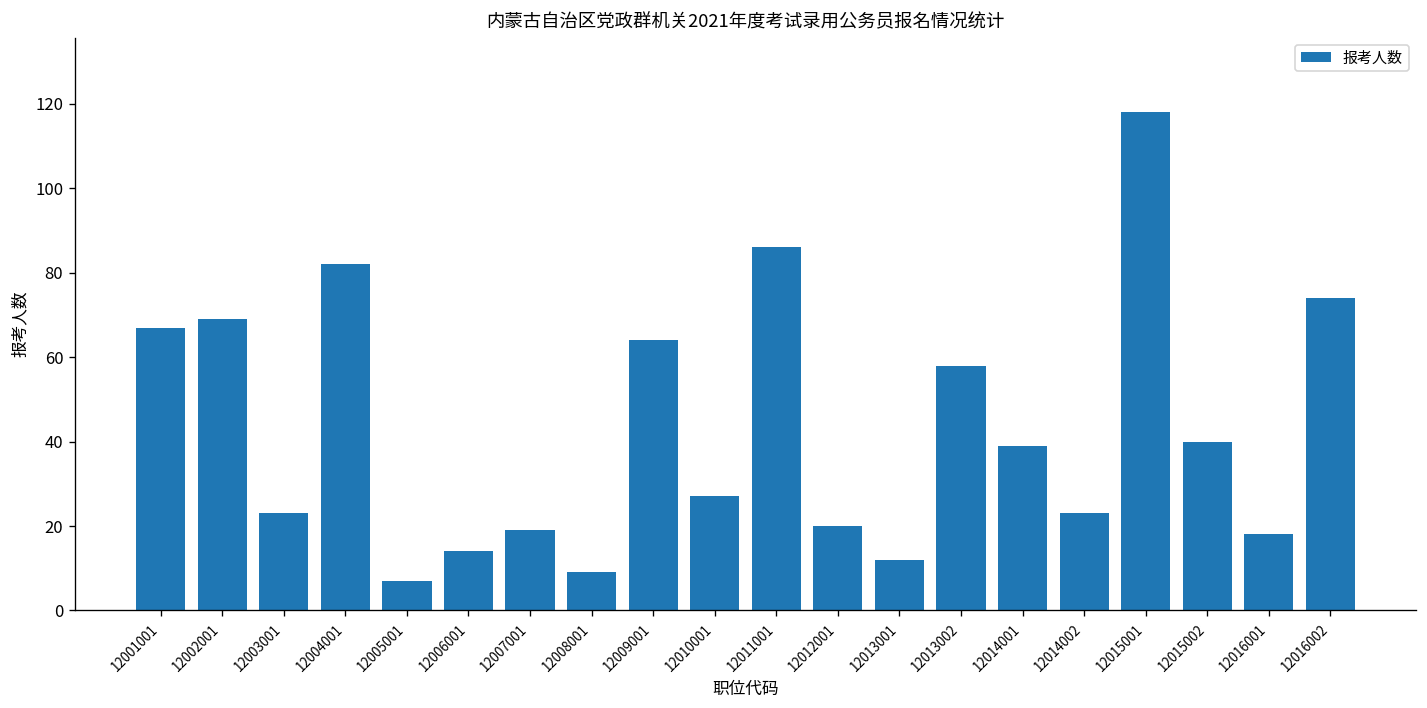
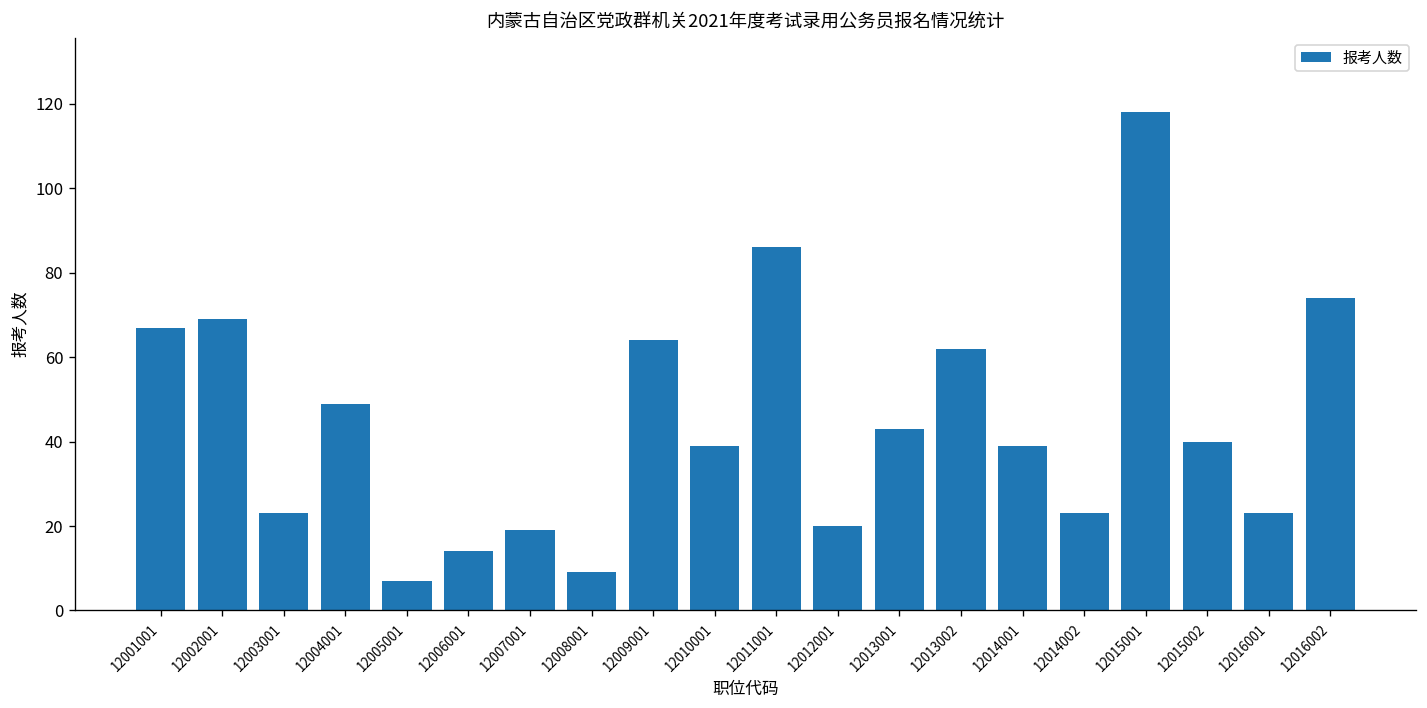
  {
    "12001001": 67,
    "12002001": 69,
    "12003001": 23,
-   "12004001": 82,
+   "12004001": 49,
    "12005001": 7,
    "12006001": 14,
    "12007001": 19,
    "12008001": 9,
    "12009001": 64,
-   "12010001": 27,
+   "12010001": 39,
    "12011001": 86,
    "12012001": 20,
-   "12013001": 12,
-   "12013002": 58,
+   "12013001": 43,
+   "12013002": 62,
    "12014001": 39,
    "12014002": 23,
    "12015001": 118,
    "12015002": 40,
-   "12016001": 18,
+   "12016001": 23,
    "12016002": 74
  }
